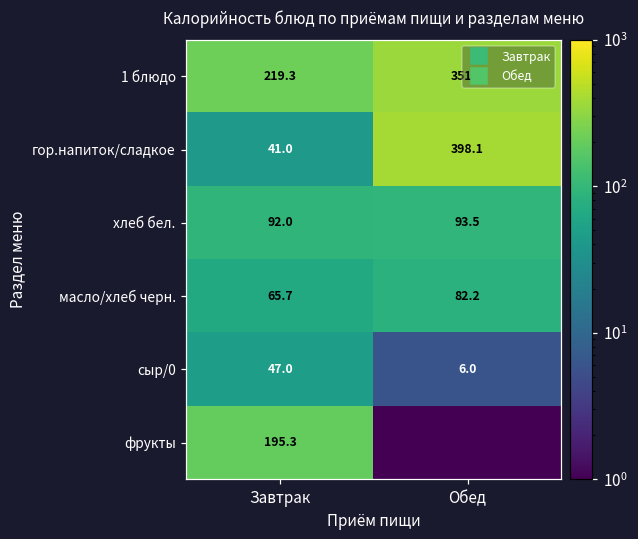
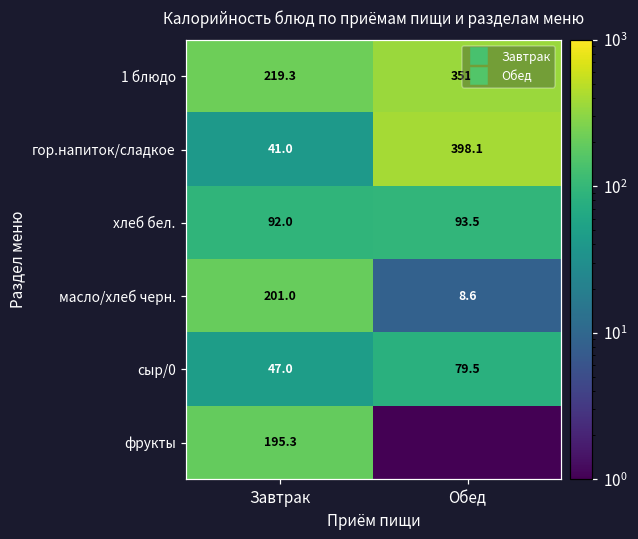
  {
    "1 блюдо": {
      "Завтрак": 219.3
    },
    "гор.напиток/сладкое": {
      "Завтрак": 41.0,
      "Обед": 398.1
    },
    "хлеб бел.": {
      "Завтрак": 92.0,
      "Обед": 93.5
    },
    "масло/хлеб черн.": {
-     "Завтрак": 65.7,
-     "Обед": 82.2
+     "Завтрак": 201.0,
+     "Обед": 8.6
    },
    "сыр/0": {
      "Завтрак": 47.0,
-     "Обед": 6.0
+     "Обед": 79.5
    },
    "фрукты": {
      "Завтрак": 195.3
    }
  }
